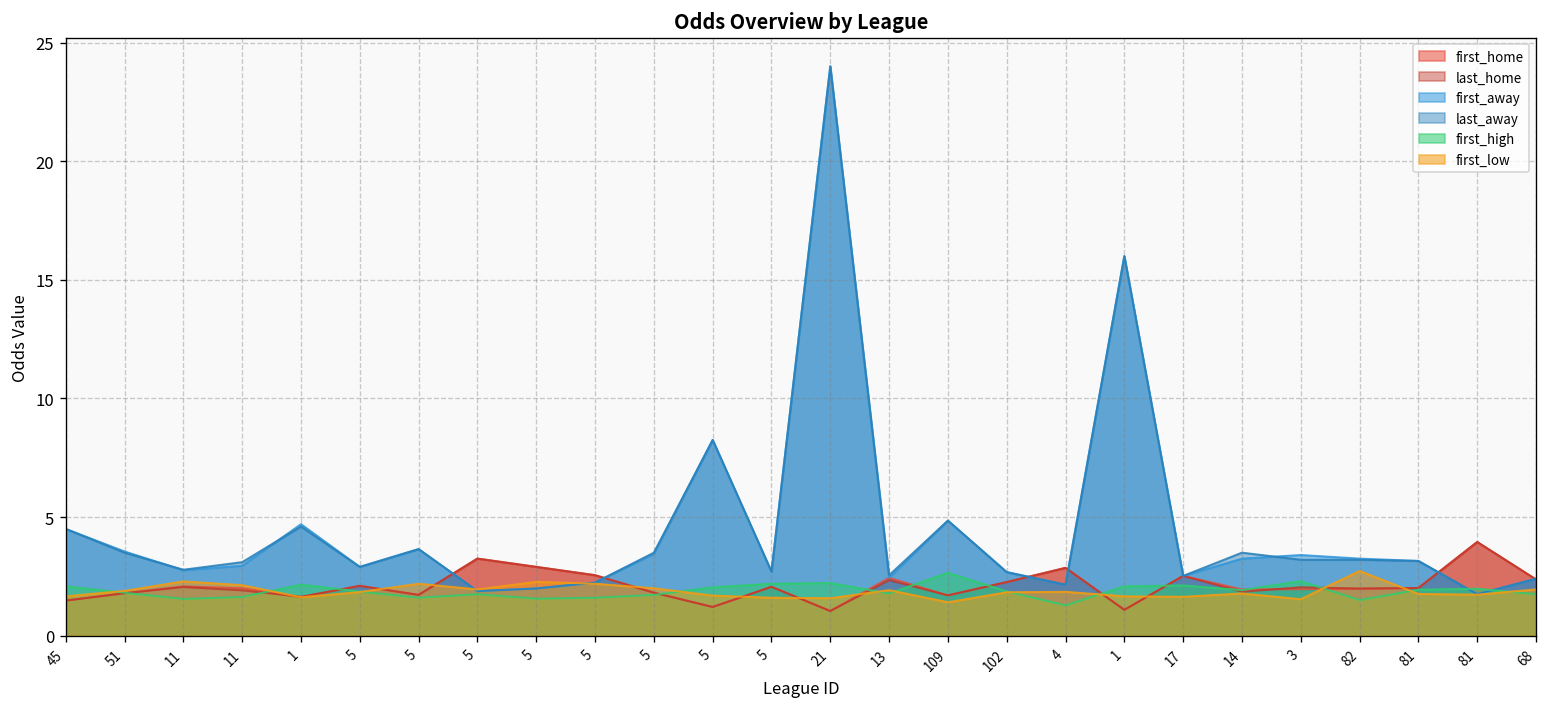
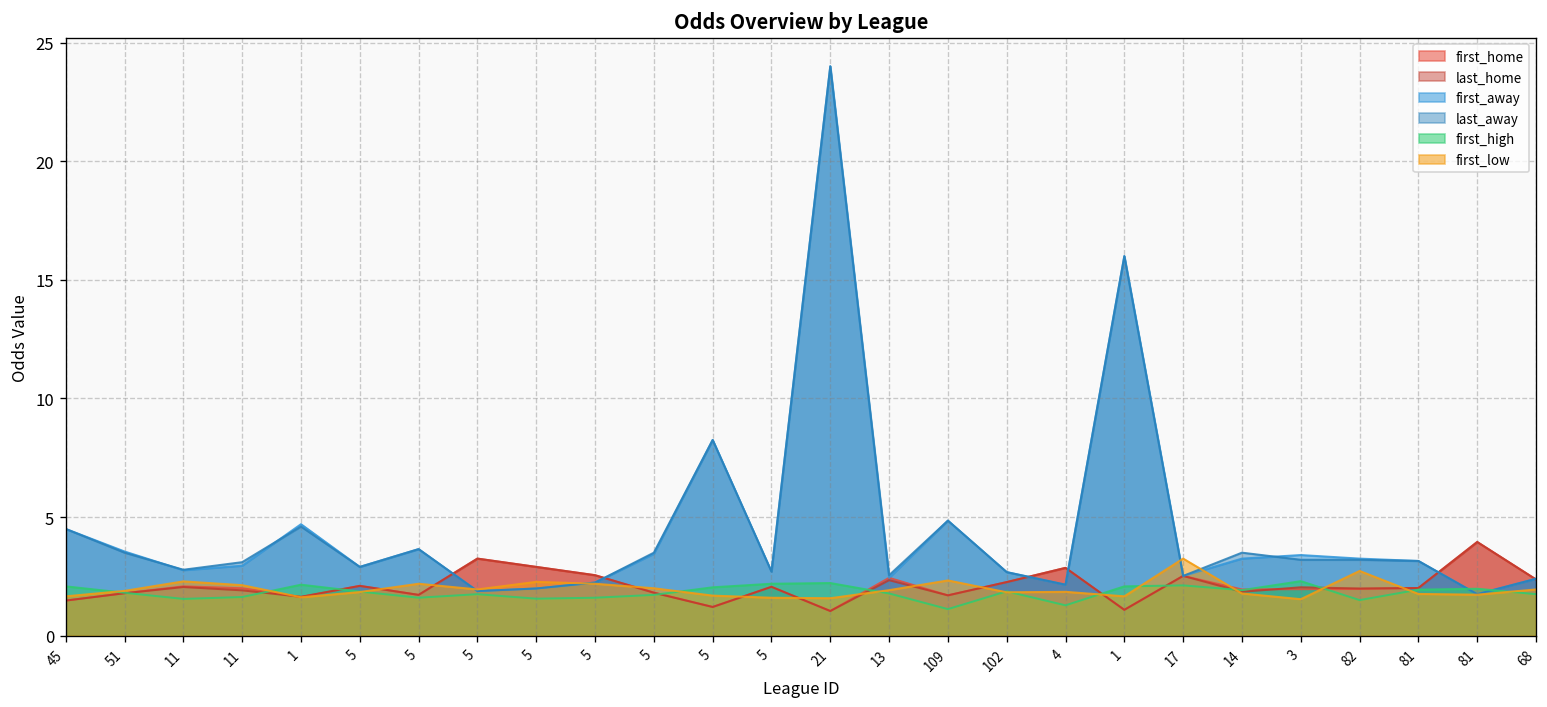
  {
    "first_high": {
      "45": 2.1,
      "21": 2.2,
      "13": 1.8,
-     "109": 2.7,
+     "109": 1.1,
      "4": 1.3,
      "17": 2.1,
      "3": 2.3,
      "82": 1.5,
      "68": 1.8
    },
    "first_low": {
      "45": 1.7,
      "21": 1.6,
      "13": 1.9,
-     "109": 1.4,
+     "109": 2.3,
      "4": 1.9,
-     "17": 1.6,
+     "17": 3.3,
      "3": 1.5,
      "82": 2.7,
      "68": 2.0
    }
  }
